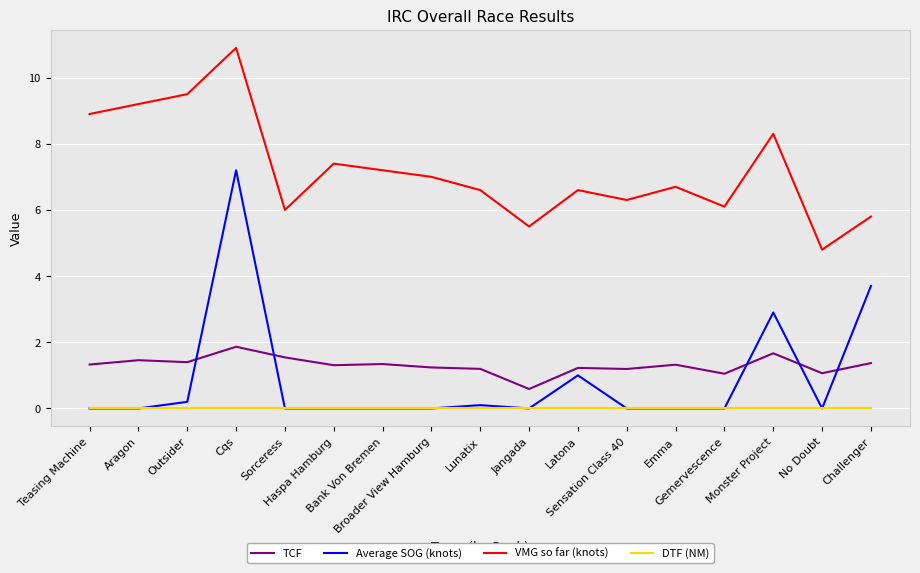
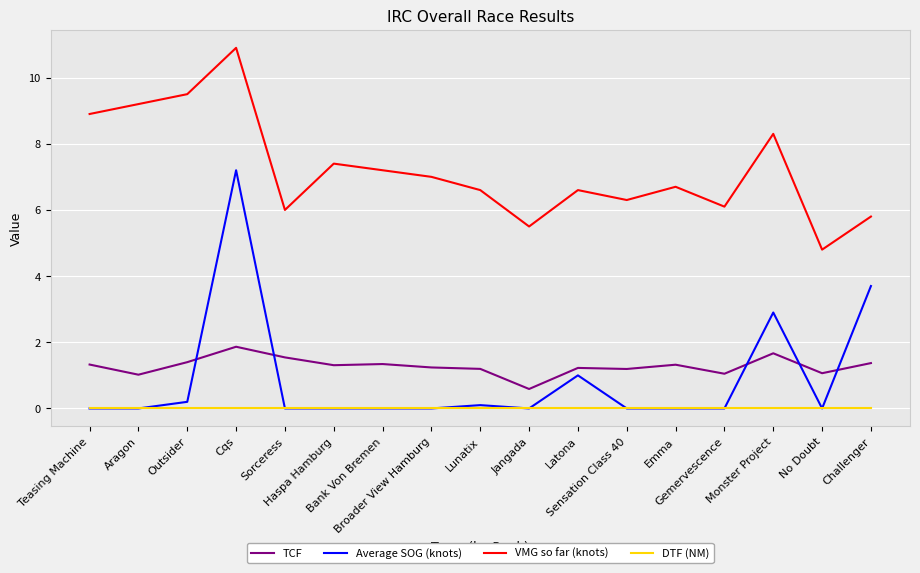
  {
    "TCF": {
      "Teasing Machine": 1.3,
-     "Aragon": 1.5,
+     "Aragon": 1.0,
      "Outsider": 1.4,
      "Cqs": 1.9,
      "Sorceress": 1.5,
      "Haspa Hamburg": 1.3,
      "Bank Von Bremen": 1.3,
      "Broader View Hamburg": 1.2,
      "Lunatix": 1.2,
      "Jangada": 0.6,
      "Latona": 1.2,
      "Sensation Class 40": 1.2,
      "Emma": 1.3,
      "Gemervescence": 1.0,
      "Monster Project": 1.7,
      "No Doubt": 1.1,
      "Challenger": 1.4
    },
    "Average SOG (knots)": {
      "Outsider": 0.2,
      "Cqs": 7.2,
      "Lunatix": 0.1,
      "Latona": 1.0,
      "Monster Project": 2.9,
      "Challenger": 3.7
    },
    "VMG so far (knots)": {
      "Teasing Machine": 8.9,
      "Aragon": 9.2,
      "Outsider": 9.5,
      "Cqs": 10.9,
      "Sorceress": 6.0,
      "Haspa Hamburg": 7.4,
      "Bank Von Bremen": 7.2,
      "Broader View Hamburg": 7.0,
      "Lunatix": 6.6,
      "Jangada": 5.5,
      "Latona": 6.6,
      "Sensation Class 40": 6.3,
      "Emma": 6.7,
      "Gemervescence": 6.1,
      "Monster Project": 8.3,
      "No Doubt": 4.8,
      "Challenger": 5.8
    },
    "DTF (NM)": {
      "Outsider": 0.0,
      "Cqs": 0.0,
      "Lunatix": 0.0,
      "Latona": 0.0,
      "Monster Project": 0.0,
      "Challenger": 0.0
    }
  }
